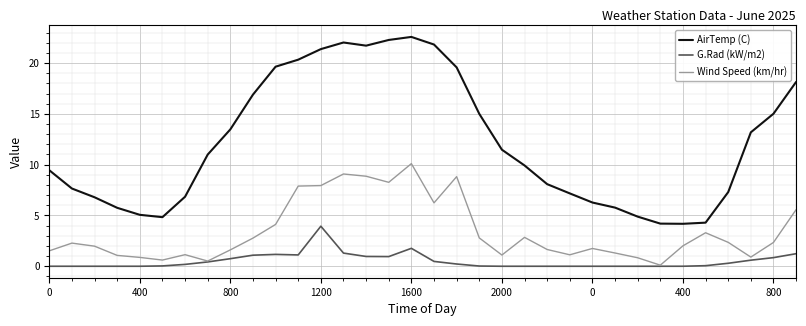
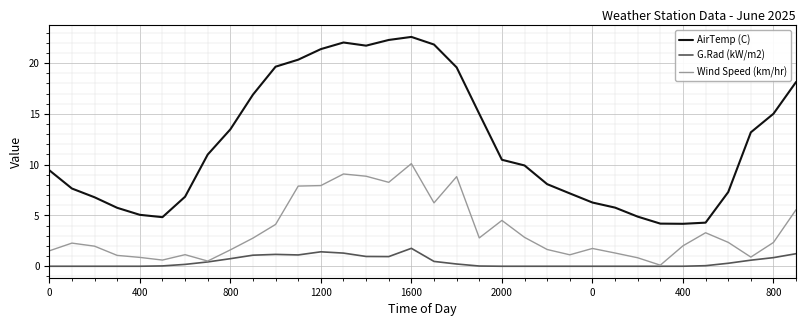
  {
    "AirTemp (C)": {
      "1200": 21.4,
      "1600": 22.6,
-     "2000": 11.5
+     "2000": 10.5
    },
    "G.Rad (kW/m2)": {
-     "1200": 3.9,
+     "1200": 1.4,
      "1600": 1.8,
      "2000": 0.0
    },
    "Wind Speed (km/hr)": {
      "1200": 7.9,
      "1600": 10.1,
-     "2000": 1.1
+     "2000": 4.5
    }
  }
